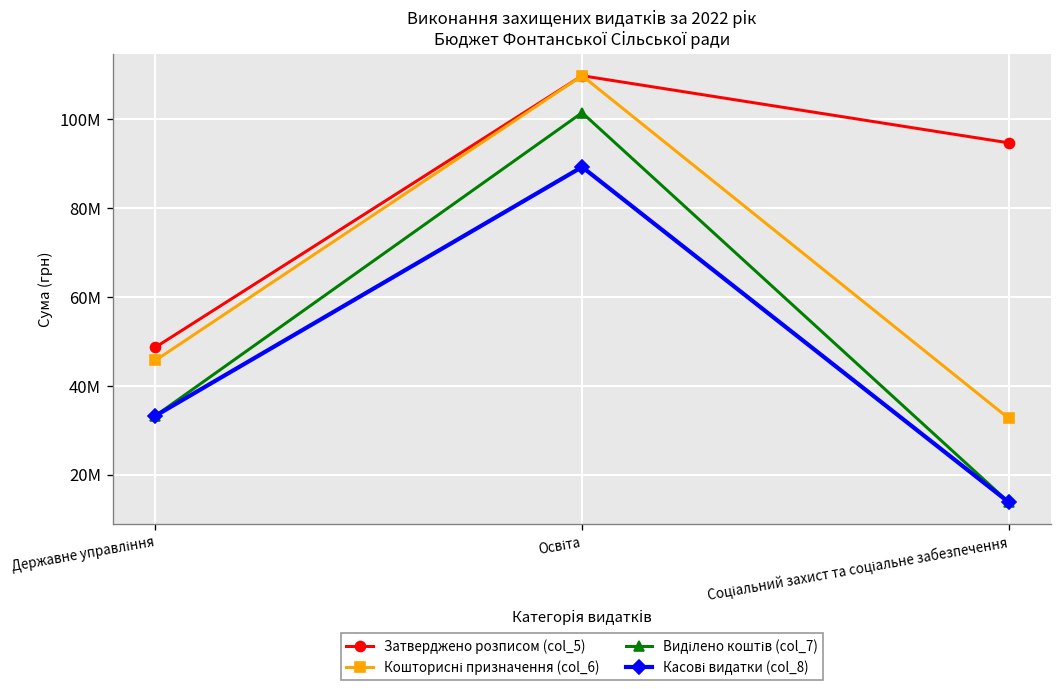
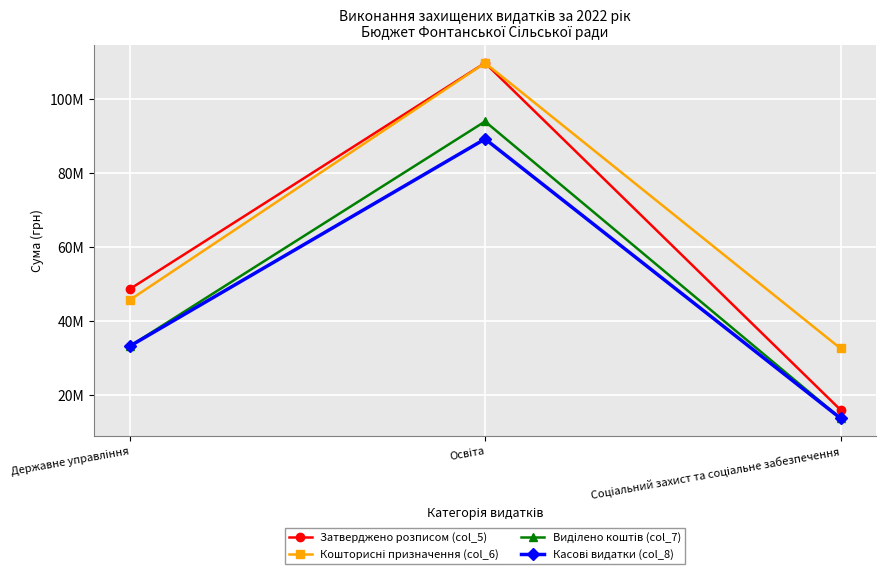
  {
    "Затверджено розписом (col_5)": {
      "Державне управління": 49000000,
-     "Соціальний захист та соціальне забезпечення": 95000000
+     "Соціальний захист та соціальне забезпечення": 16000000
    },
    "Кошторисні призначення (col_6)": {
      "Державне управління": 46000000,
      "Соціальний захист та соціальне забезпечення": 33000000
    },
    "Виділено коштів (col_7)": {
-     "Освіта": 102000000
+     "Освіта": 94000000
    },
    "Касові видатки (col_8)": {
      "Освіта": 89000000
    }
  }
